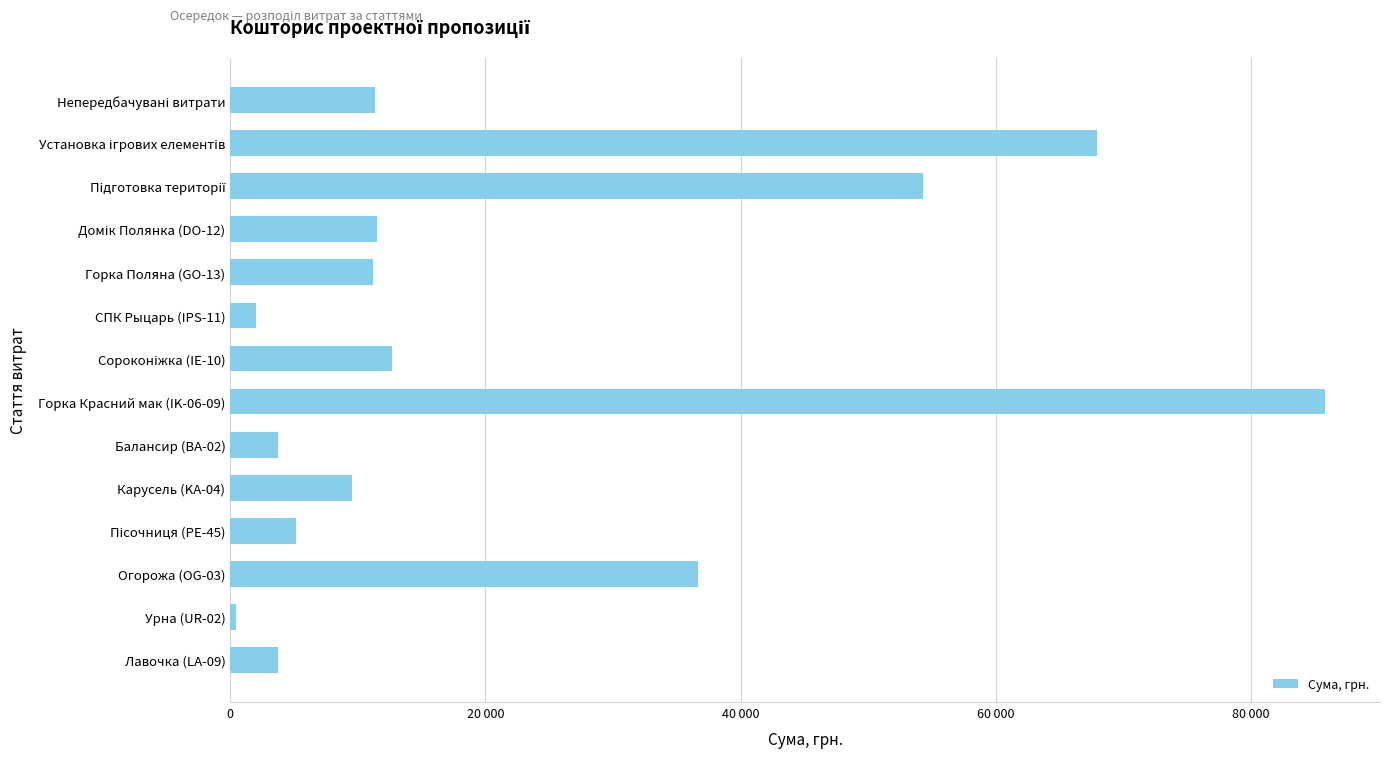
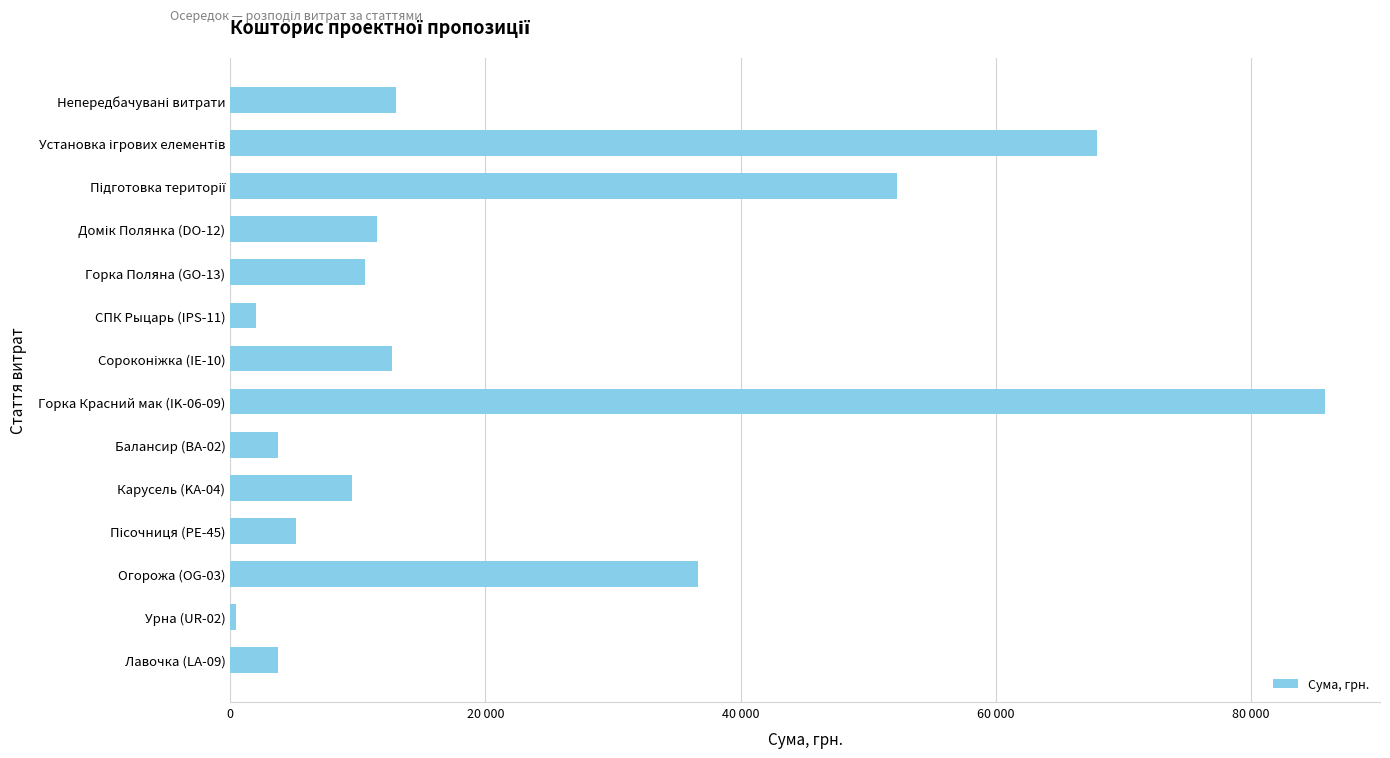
  {
-   "Непередбачувані витрати": 11300,
+   "Непередбачувані витрати": 13000,
    "Установка ігрових елементів": 67900,
-   "Підготовка території": 54300,
+   "Підготовка території": 52300,
    "Домік Полянка (DO-12)": 11500,
-   "Горка Поляна (GO-13)": 11200,
+   "Горка Поляна (GO-13)": 10600,
    "СПК Рыцарь (IPS-11)": 2000,
    "Сороконіжка (IE-10)": 12700,
    "Горка Красний мак (IK-06-09)": 85800,
    "Балансир (BA-02)": 3700,
    "Карусель (KA-04)": 9500,
    "Пісочниця (PE-45)": 5200,
    "Огорожа (OG-03)": 36700,
    "Урна (UR-02)": 400,
    "Лавочка (LA-09)": 3800
  }
